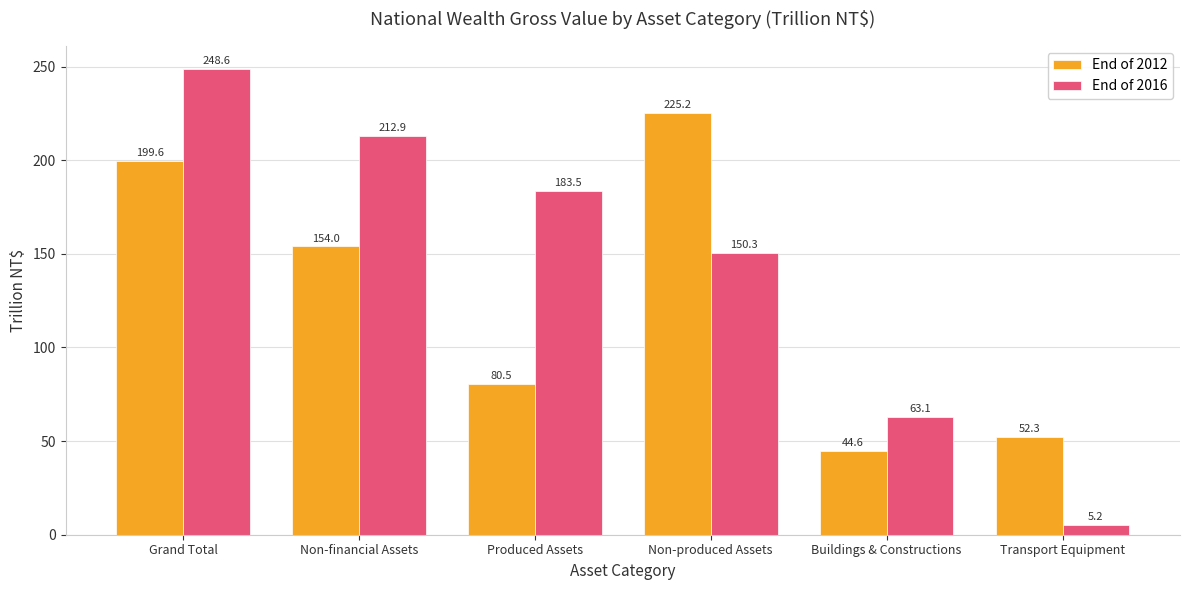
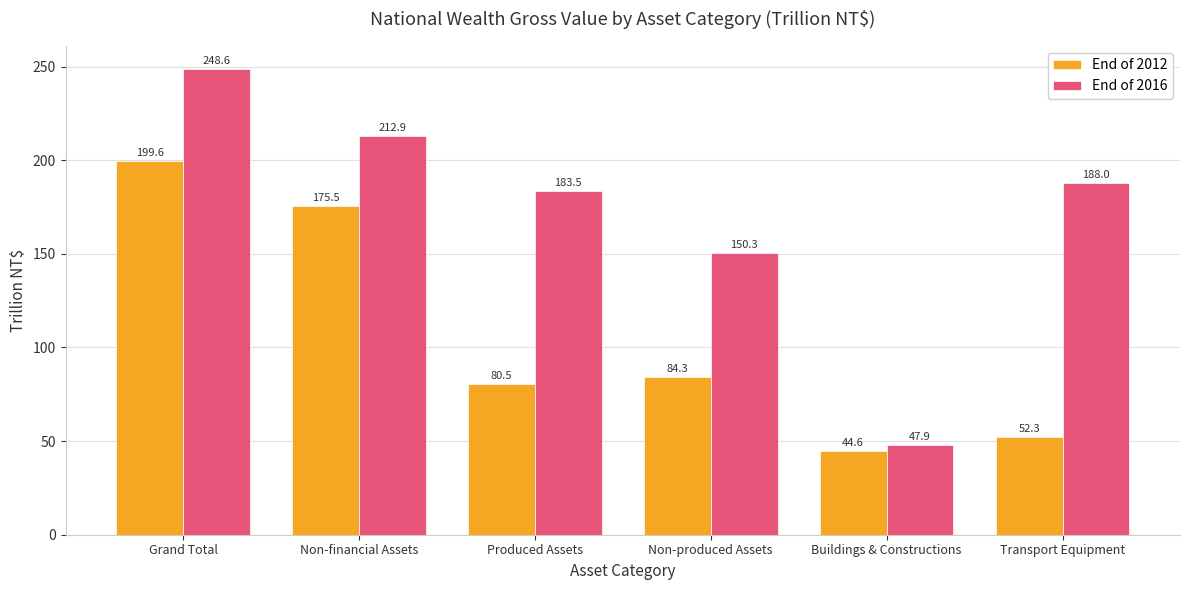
  {
    "End of 2012": {
      "Grand Total": 199.6,
-     "Non-financial Assets": 154.0,
+     "Non-financial Assets": 175.5,
      "Produced Assets": 80.5,
-     "Non-produced Assets": 225.2,
+     "Non-produced Assets": 84.3,
      "Buildings & Constructions": 44.6,
      "Transport Equipment": 52.3
    },
    "End of 2016": {
      "Grand Total": 248.6,
      "Non-financial Assets": 212.9,
      "Produced Assets": 183.5,
      "Non-produced Assets": 150.3,
-     "Buildings & Constructions": 63.1,
-     "Transport Equipment": 5.2
+     "Buildings & Constructions": 47.9,
+     "Transport Equipment": 188.0
    }
  }
